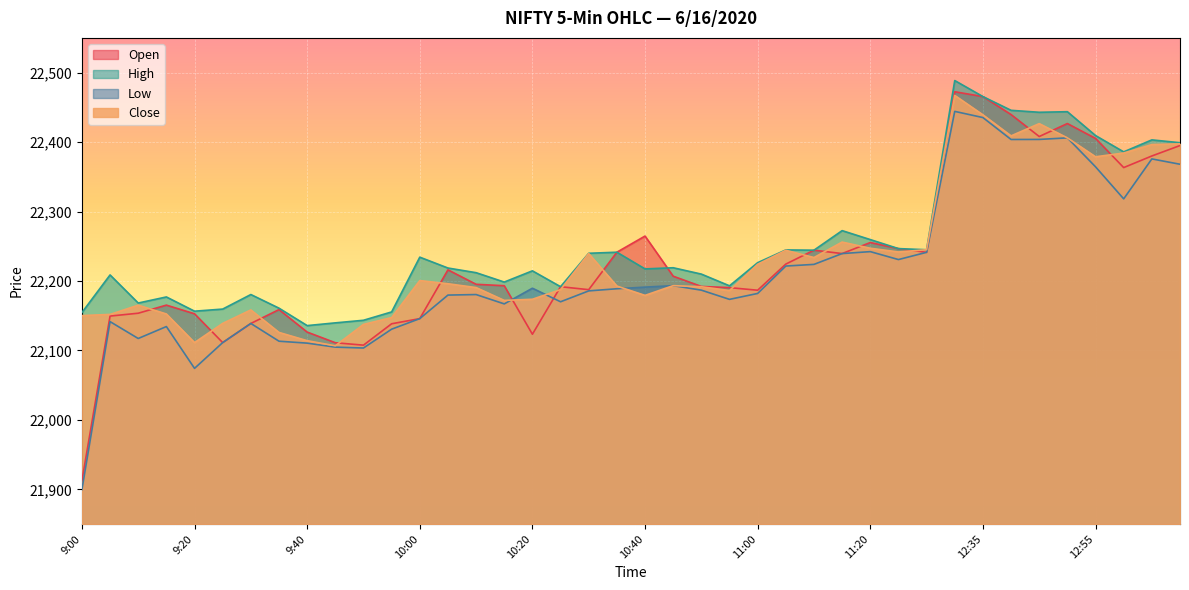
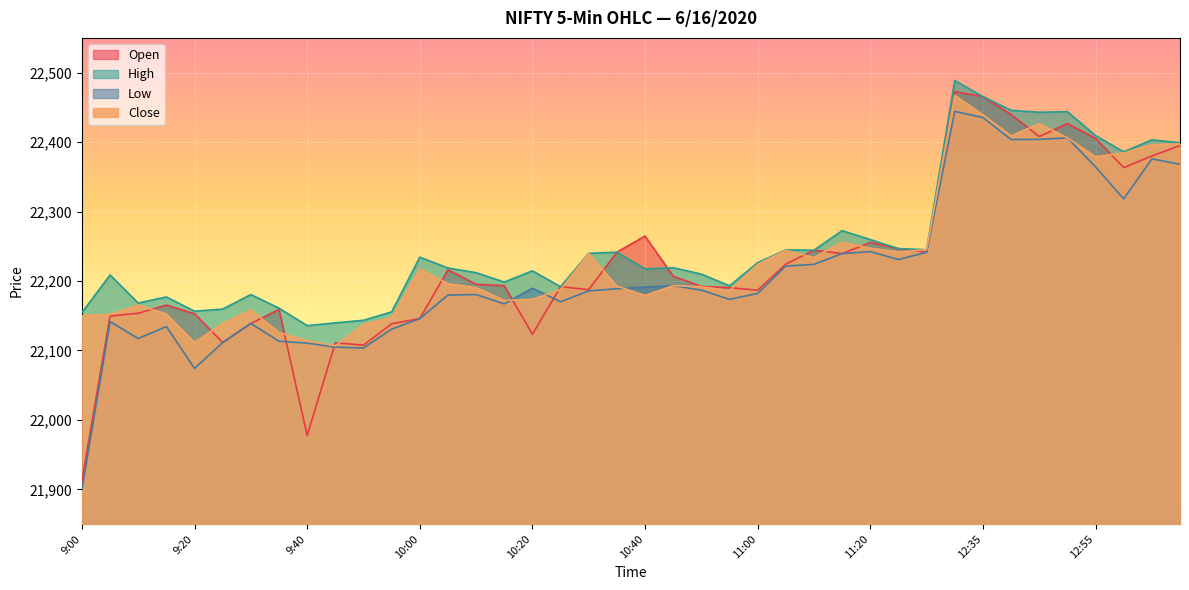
  {
    "Open": {
      "9:00": "21,910",
      "9:20": "22,150",
-     "9:40": "22,130",
+     "9:40": "21,980",
      "10:20": "22,120",
      "10:40": "22,260",
      "11:00": "22,190",
      "11:20": "22,260",
      "12:55": "22,410"
    },
    "Close": {
      "9:00": "22,150",
      "9:20": "22,110",
-     "10:00": "22,200",
+     "10:00": "22,220",
      "10:20": "22,170",
      "10:40": "22,180",
      "11:20": "22,250",
      "12:35": "22,440",
      "12:55": "22,380"
    }
  }
